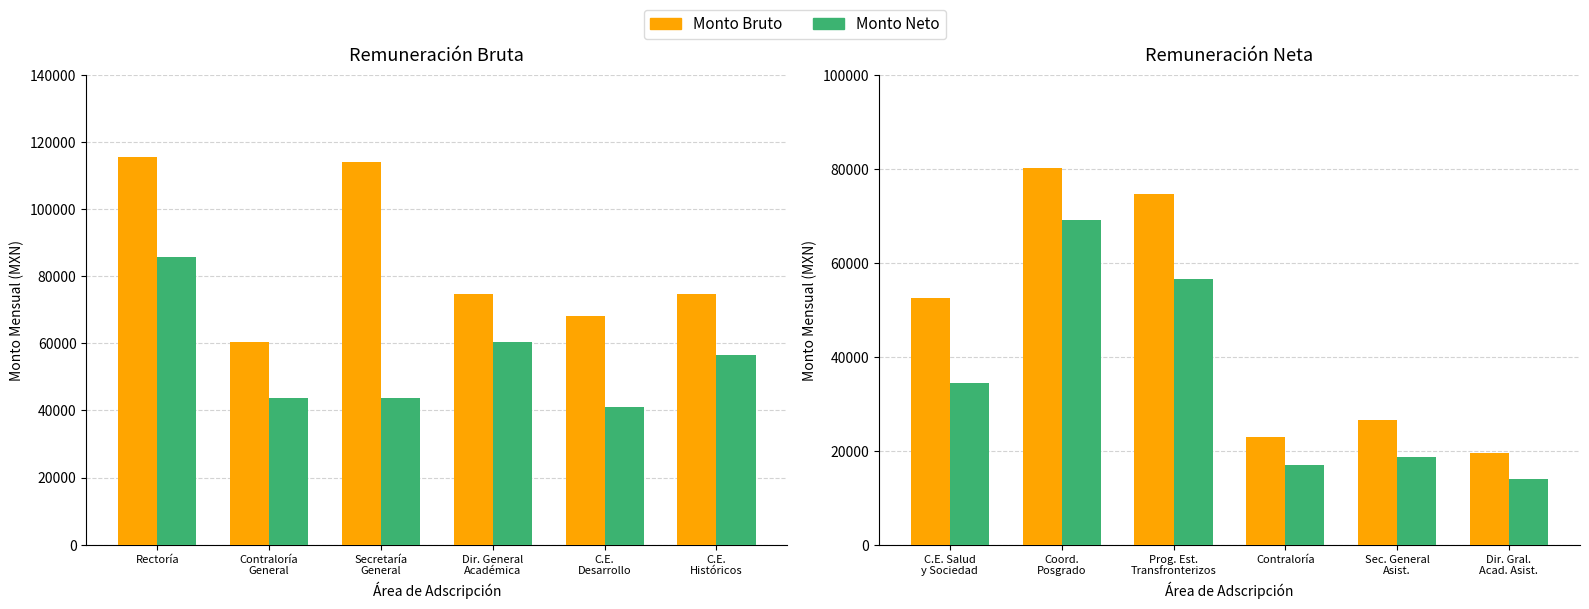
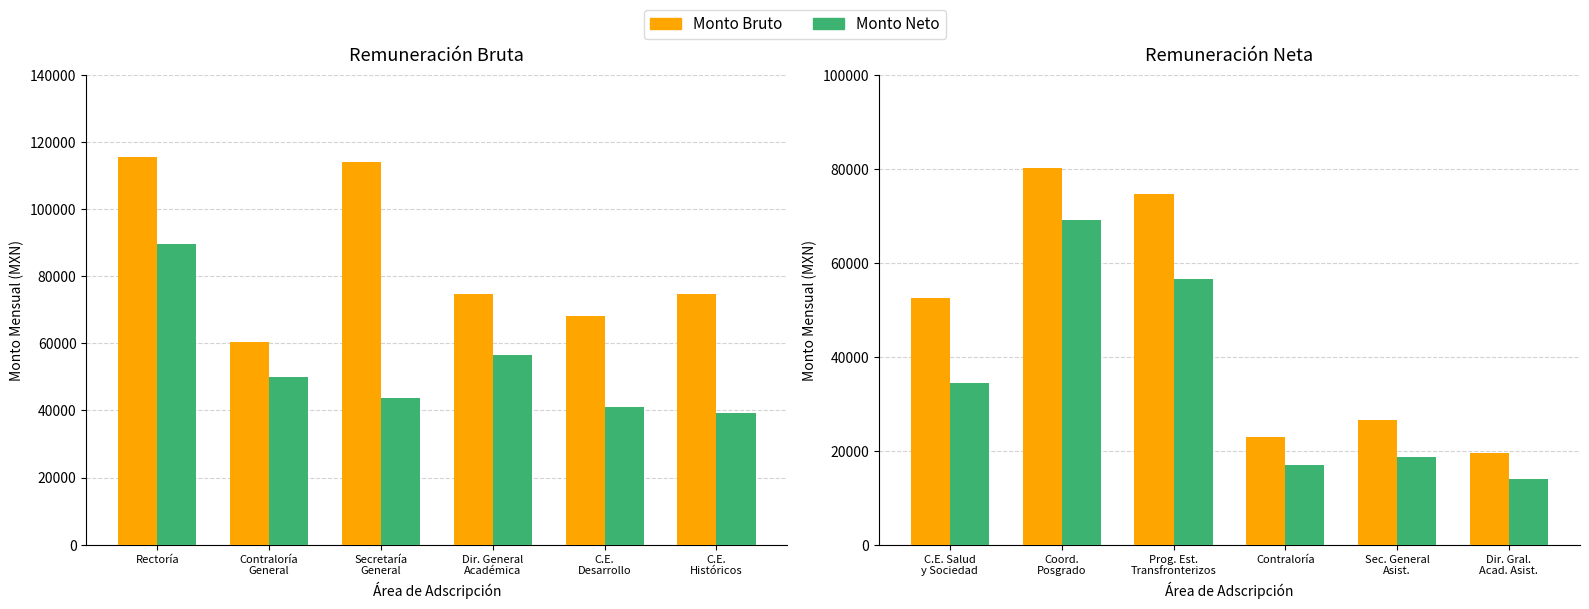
  {
    "Remuneración Bruta": {
      "Monto Bruto": {
        "Rectoría": 116000,
        "Contraloría General": 60000,
        "Secretaría General": 114000,
        "Dir. General Académica": 75000,
        "C.E. Desarrollo": 68000,
        "C.E. Históricos": 75000
      },
      "Monto Neto": {
-       "Rectoría": 86000,
-       "Contraloría General": 44000,
+       "Rectoría": 90000,
+       "Contraloría General": 50000,
        "Secretaría General": 44000,
-       "Dir. General Académica": 60000,
+       "Dir. General Académica": 57000,
        "C.E. Desarrollo": 41000,
-       "C.E. Históricos": 56000
+       "C.E. Históricos": 39000
      }
    },
    "Remuneración Neta": {
      "Monto Bruto": {
        "C.E. Salud y Sociedad": 53000,
        "Coord. Posgrado": 80000,
        "Prog. Est. Transfronterizos": 75000,
        "Contraloría": 23000,
        "Sec. General Asist.": 26000,
        "Dir. Gral. Acad. Asist.": 20000
      },
      "Monto Neto": {
        "C.E. Salud y Sociedad": 34000,
        "Coord. Posgrado": 69000,
        "Prog. Est. Transfronterizos": 56000,
        "Contraloría": 17000,
        "Sec. General Asist.": 19000,
        "Dir. Gral. Acad. Asist.": 14000
      }
    }
  }
